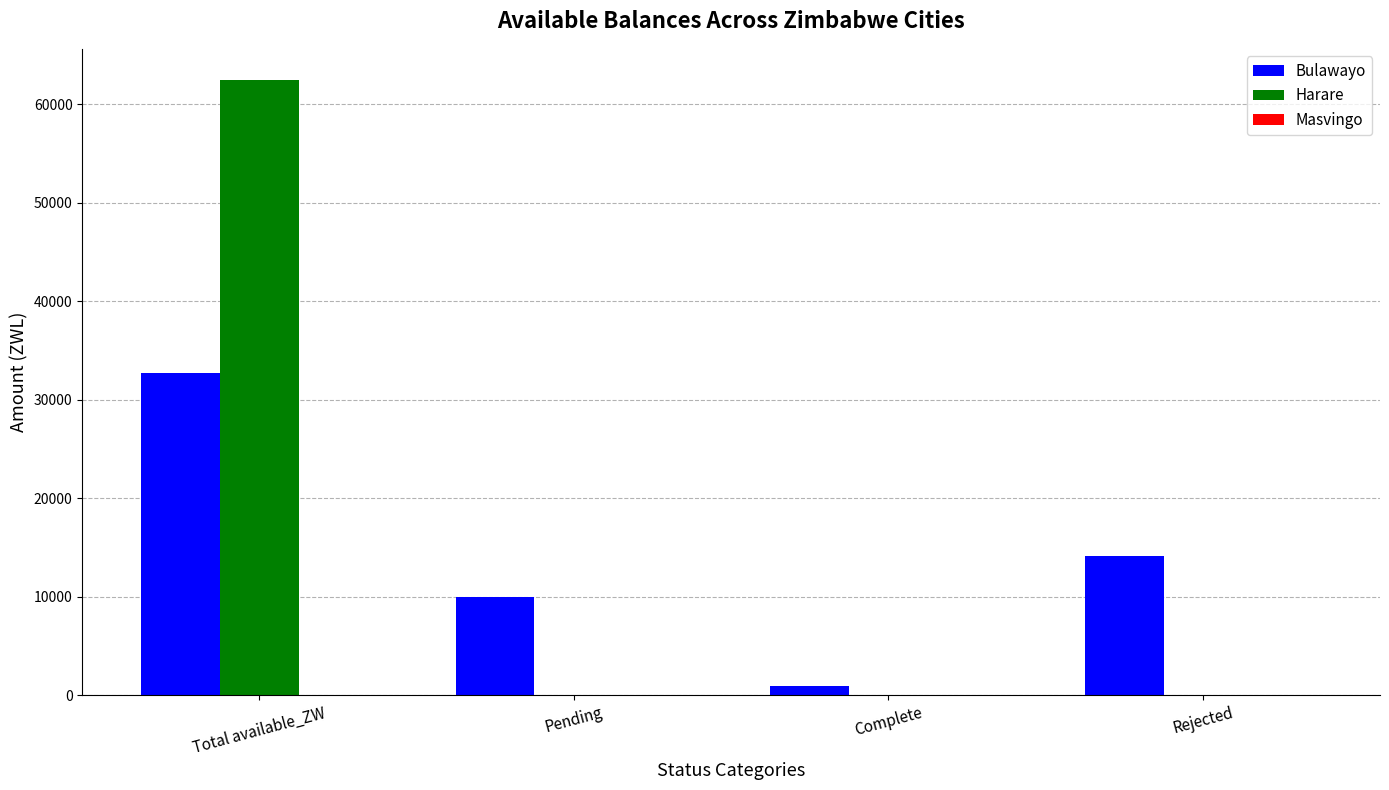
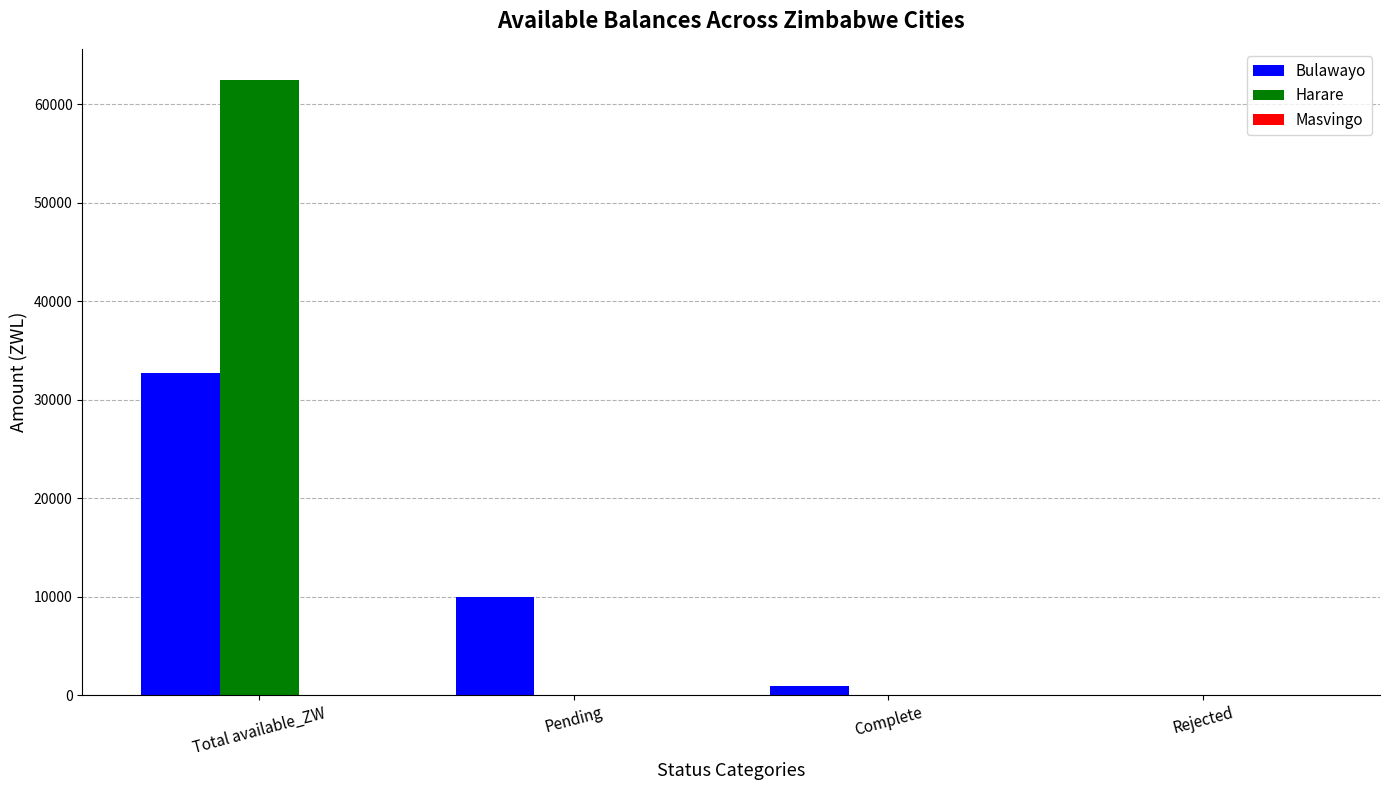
  {
    "Bulawayo": {
      "Total available_ZW": 33000,
      "Pending": 10000,
      "Complete": 1000,
-     "Rejected": 14000
+     "Rejected": 0
    },
    "Harare": {
      "Total available_ZW": 62000,
      "Pending": 0,
      "Complete": 0,
      "Rejected": 0
    },
    "Masvingo": {
      "Pending": 0,
      "Complete": 0,
      "Rejected": 0
    }
  }
